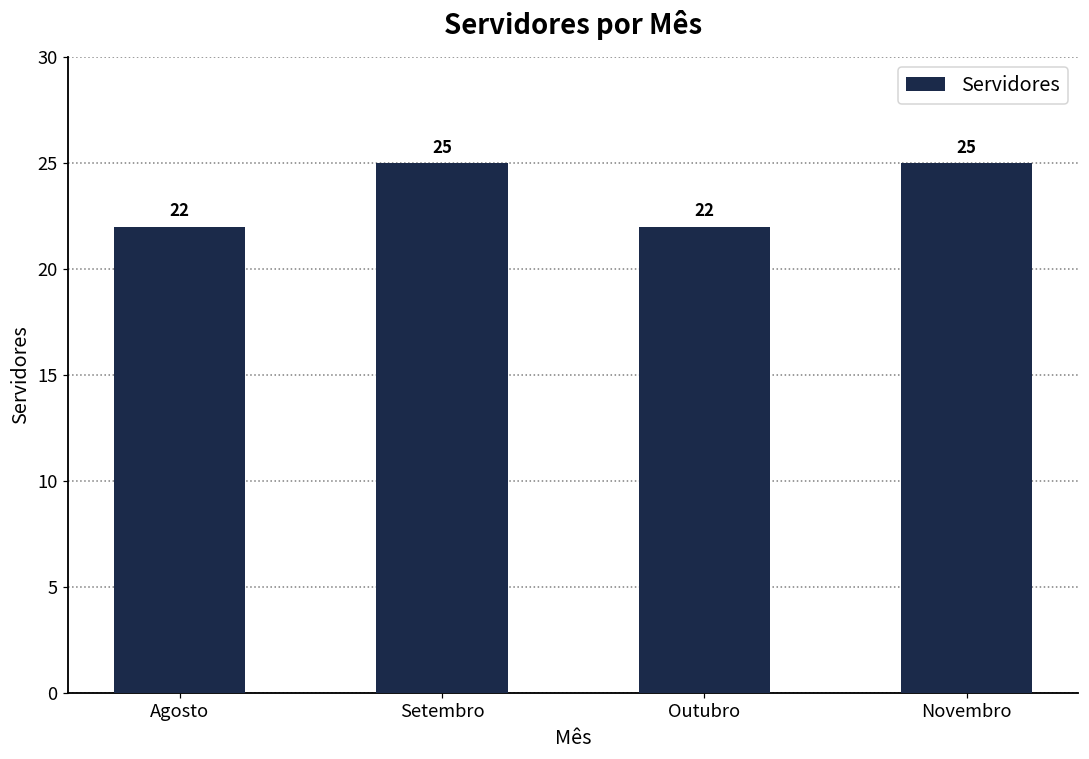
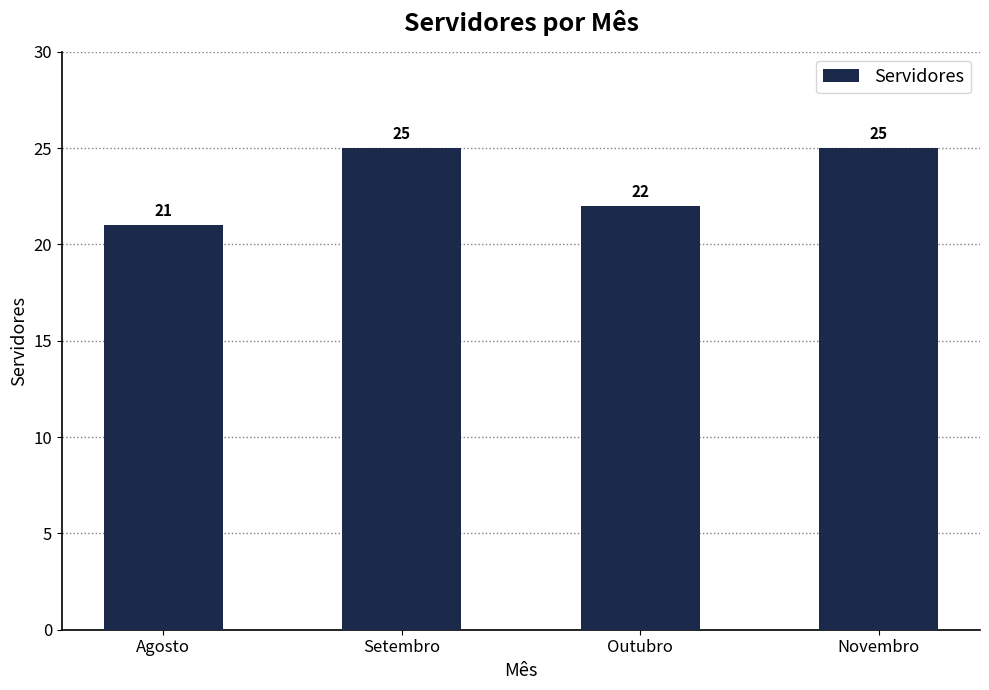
  {
-   "Agosto": 22,
+   "Agosto": 21,
    "Setembro": 25,
    "Outubro": 22,
    "Novembro": 25
  }
